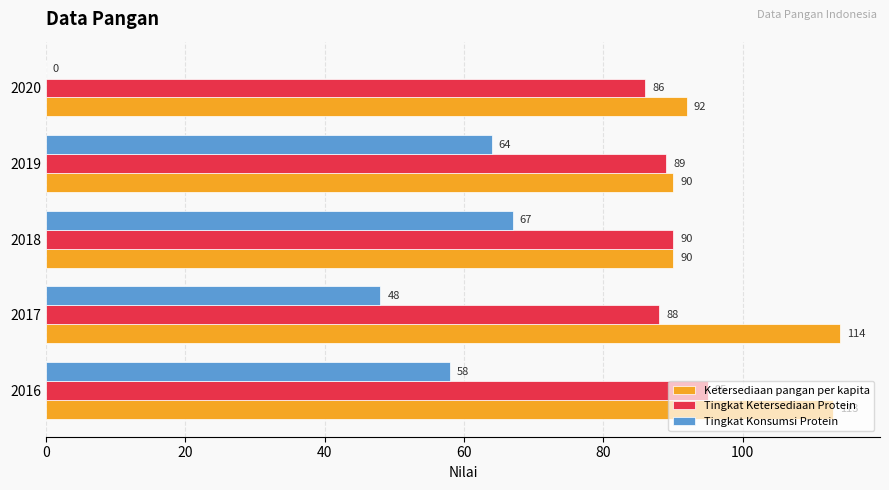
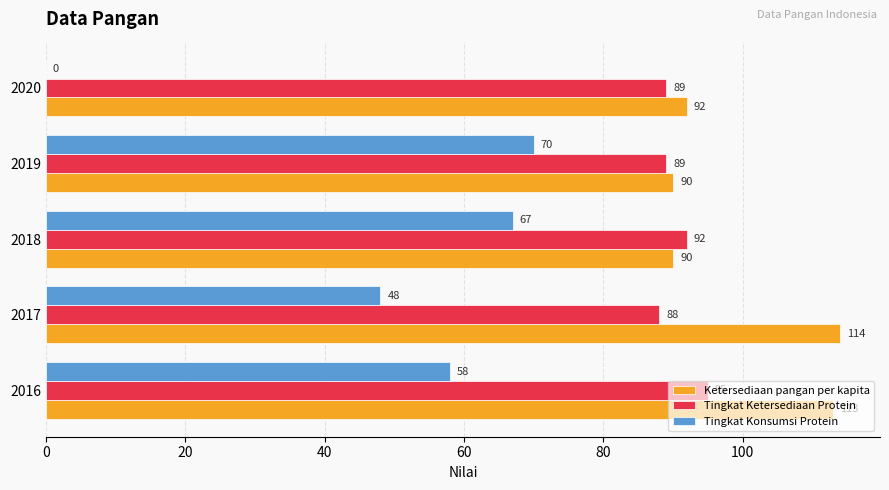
  {
    "Ketersediaan pangan per kapita": {
      "2020": 92,
      "2019": 90,
      "2018": 90,
      "2017": 114
    },
    "Tingkat Ketersediaan Protein": {
-     "2020": 86,
+     "2020": 89,
      "2019": 89,
-     "2018": 90,
+     "2018": 92,
      "2017": 88
    },
    "Tingkat Konsumsi Protein": {
      "2020": 0,
-     "2019": 64,
+     "2019": 70,
      "2018": 67,
      "2017": 48,
      "2016": 58
    }
  }
